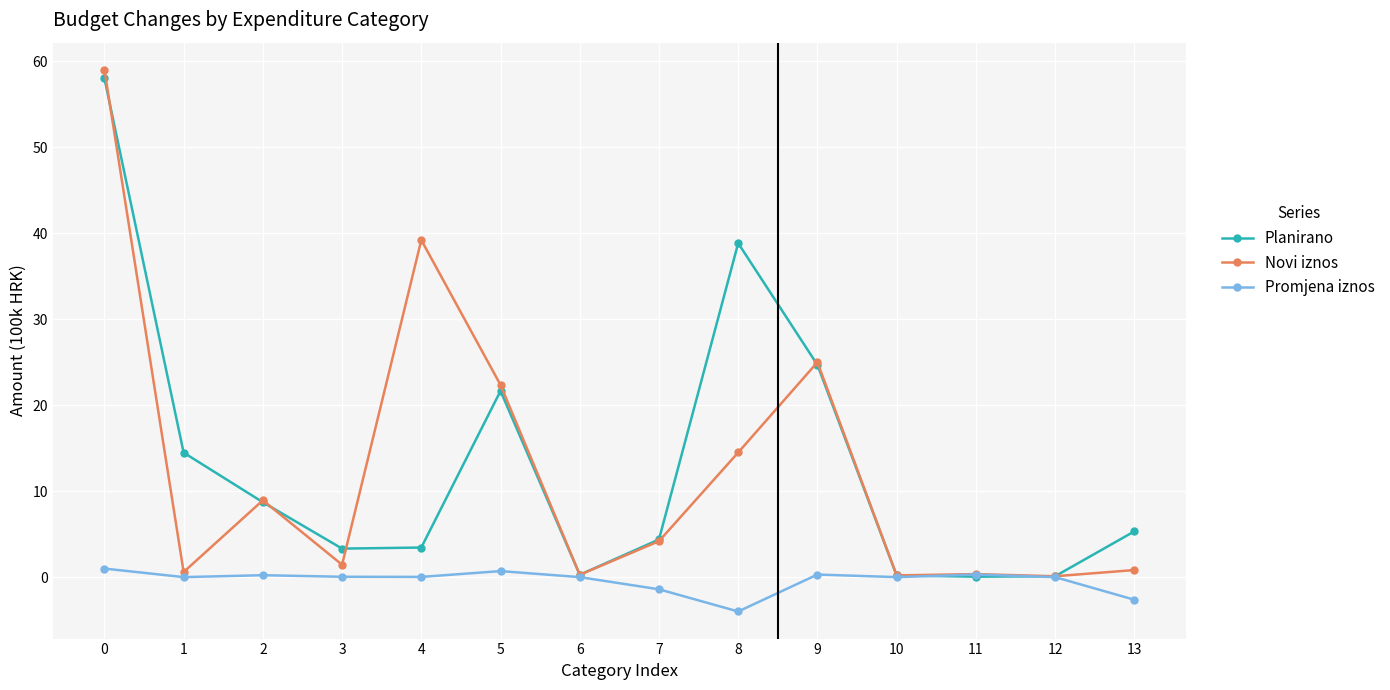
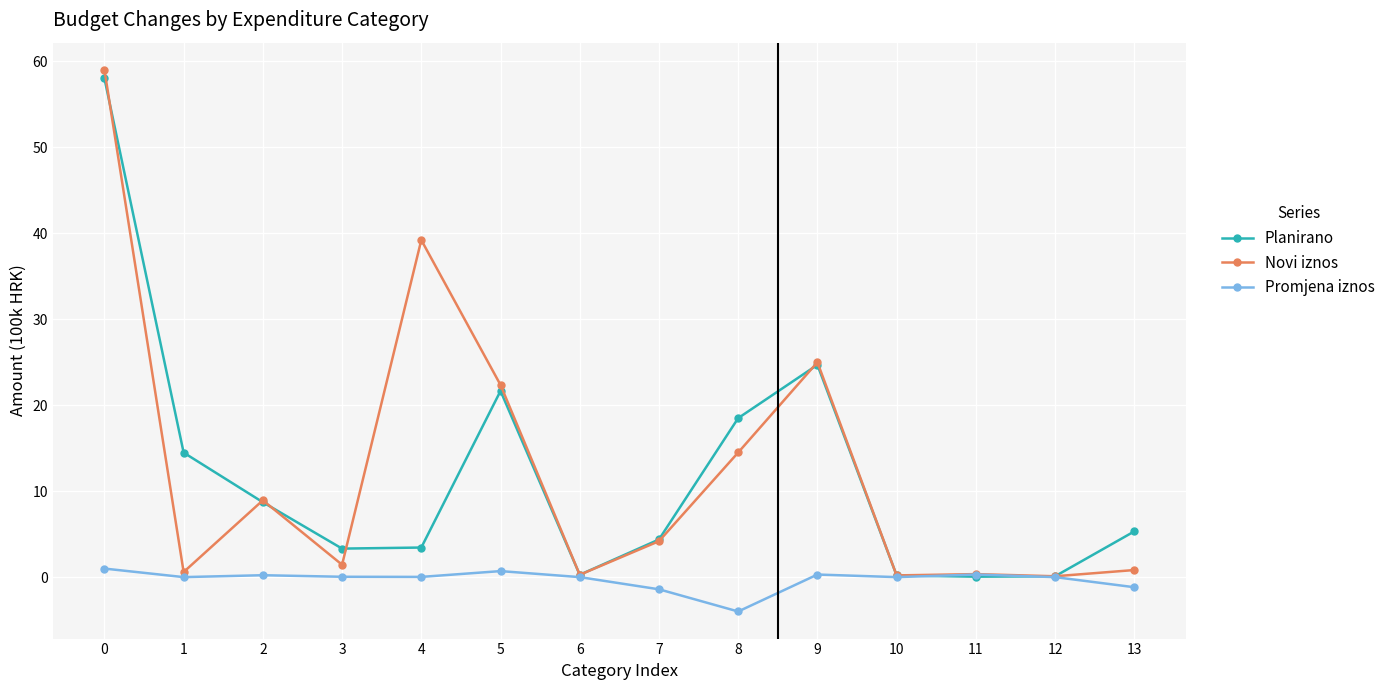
  {
    "Planirano": {
      "0": 58,
      "1": 14,
      "3": 3,
      "4": 3,
      "5": 22,
-     "8": 39,
+     "8": 19,
      "13": 5
    },
    "Novi iznos": {
      "0": 59,
      "1": 1,
      "3": 1,
      "4": 39,
      "5": 22,
      "8": 15,
      "13": 1
    },
    "Promjena iznos": {
      "0": 1,
      "1": 0,
      "2": 0,
      "3": 0,
      "4": 0,
      "5": 1,
      "7": -1,
      "8": -4,
      "9": 0,
-     "13": -3
+     "13": -1
    }
  }
